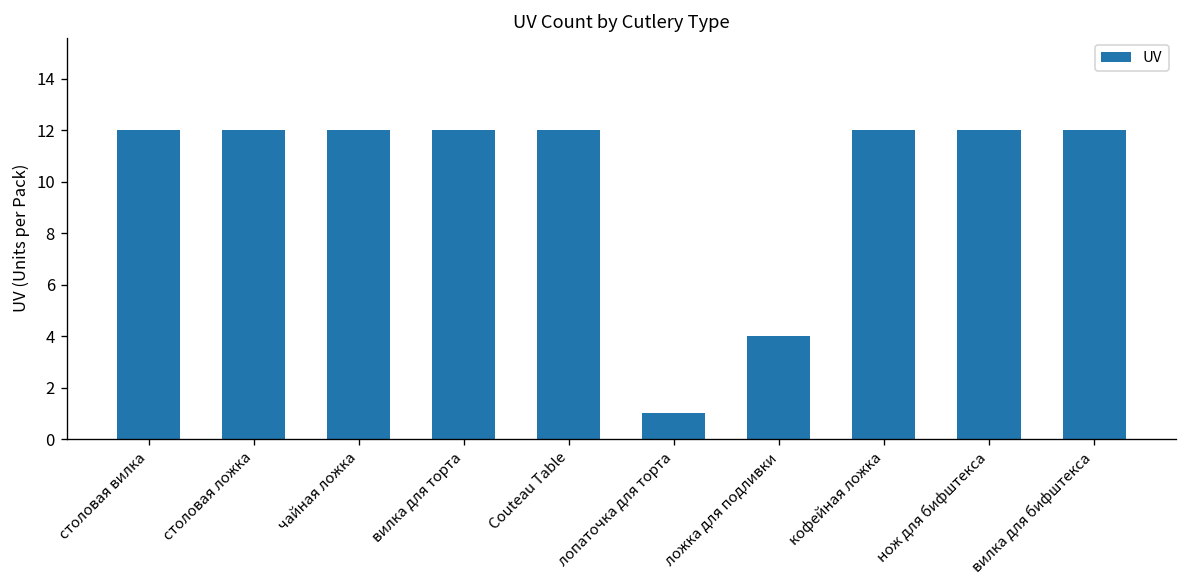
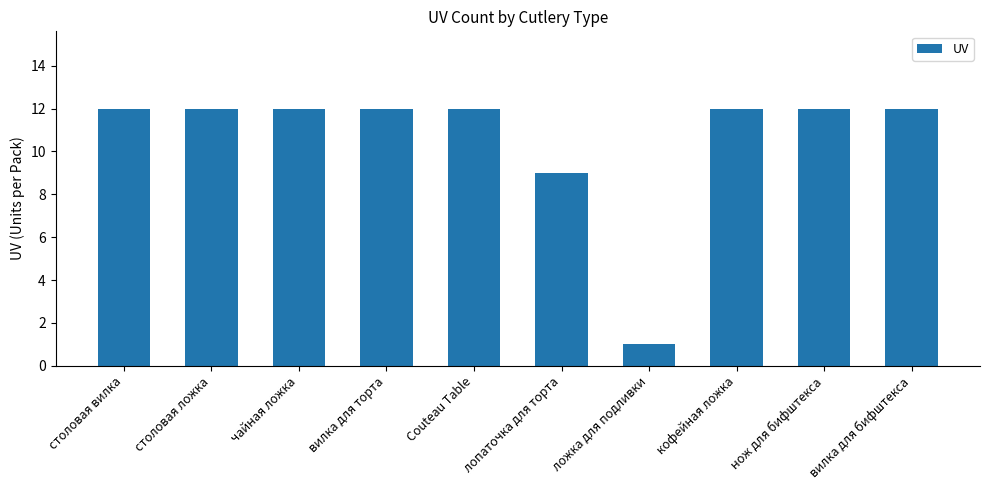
  {
    "столовая вилка": 12,
    "столовая ложка": 12,
    "чайная ложка": 12,
    "вилка для торта": 12,
    "Couteau Table": 12,
-   "лопаточка для торта": 1,
-   "ложка для подливки": 4,
+   "лопаточка для торта": 9,
+   "ложка для подливки": 1,
    "кофейная ложка": 12,
    "нож для бифштекса": 12,
    "вилка для бифштекса": 12
  }
